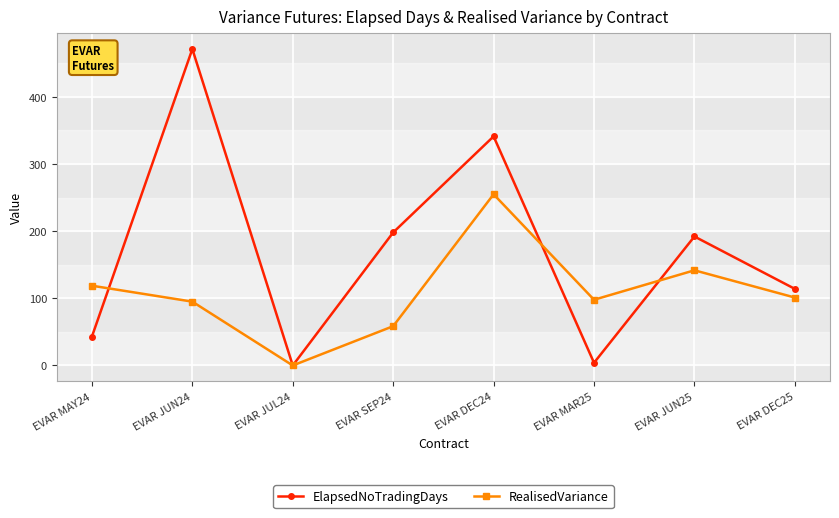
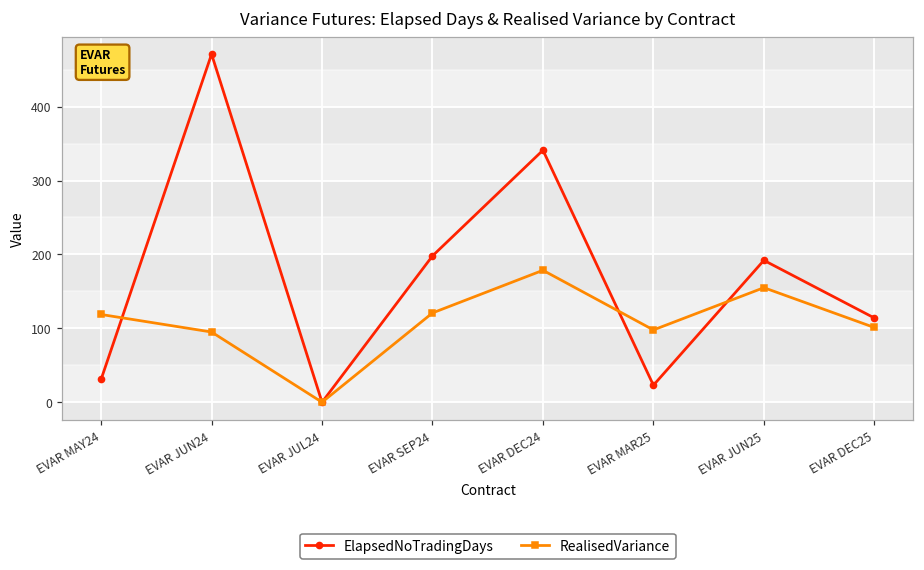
  {
    "ElapsedNoTradingDays": {
-     "EVAR MAY24": 40,
+     "EVAR MAY24": 30,
      "EVAR JUN24": 470,
      "EVAR SEP24": 200,
      "EVAR DEC24": 340,
-     "EVAR MAR25": 0,
+     "EVAR MAR25": 20,
      "EVAR JUN25": 190,
      "EVAR DEC25": 110
    },
    "RealisedVariance": {
      "EVAR MAY24": 120,
      "EVAR JUN24": 100,
-     "EVAR SEP24": 60,
-     "EVAR DEC24": 250,
+     "EVAR SEP24": 120,
+     "EVAR DEC24": 180,
      "EVAR MAR25": 100,
-     "EVAR JUN25": 140,
+     "EVAR JUN25": 160,
      "EVAR DEC25": 100
    }
  }
